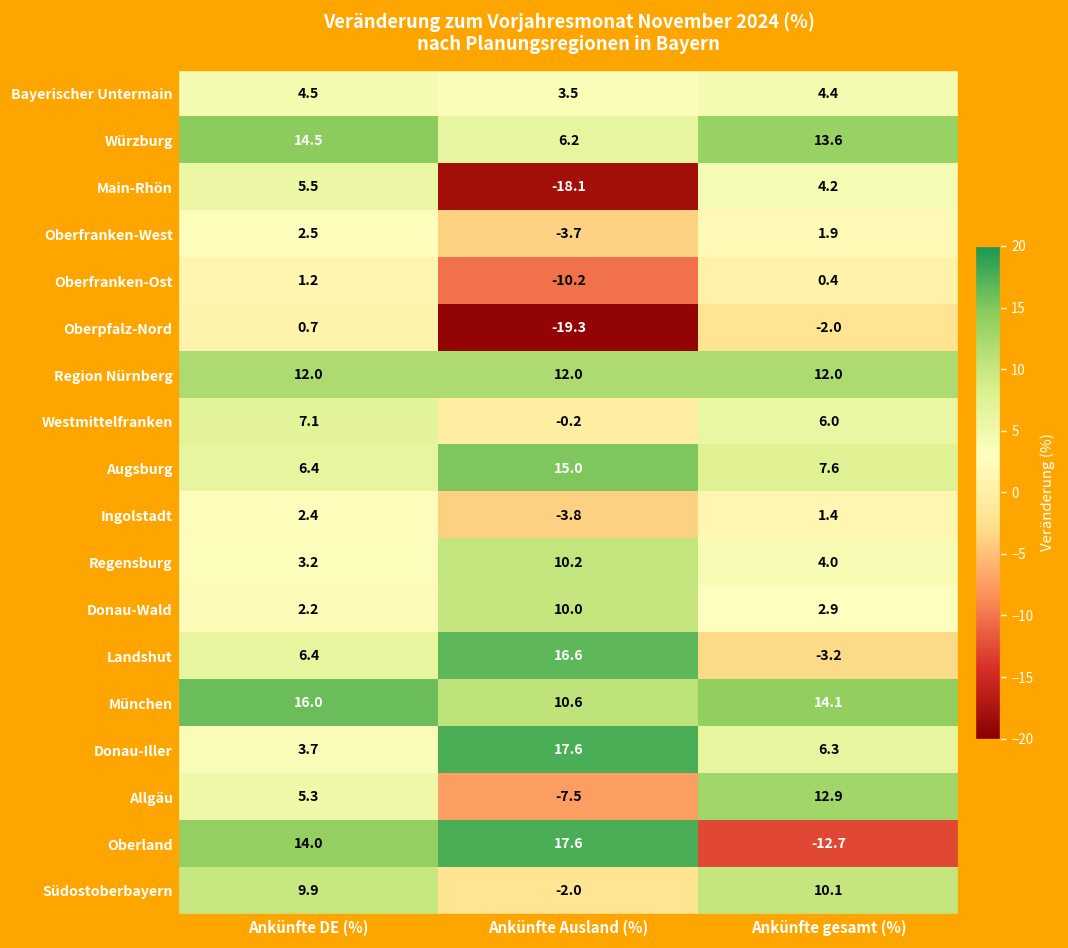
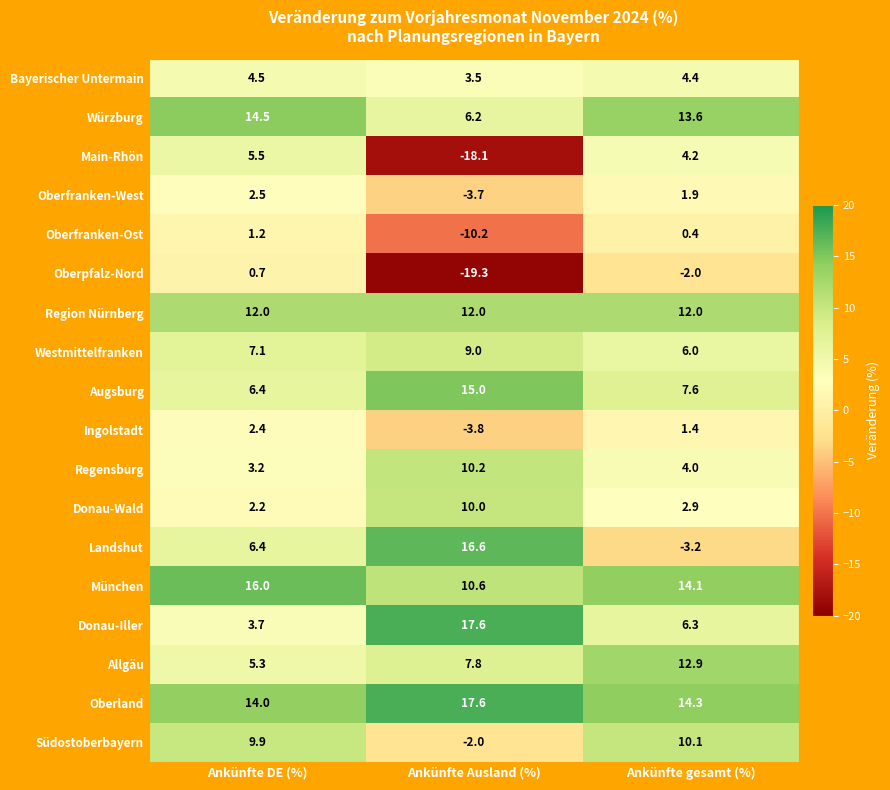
  {
    "Bayerischer Untermain": {
      "Ankünfte DE (%)": 4.5,
      "Ankünfte Ausland (%)": 3.5,
      "Ankünfte gesamt (%)": 4.4
    },
    "Würzburg": {
      "Ankünfte DE (%)": 14.5,
      "Ankünfte Ausland (%)": 6.2,
      "Ankünfte gesamt (%)": 13.6
    },
    "Main-Rhön": {
      "Ankünfte DE (%)": 5.5,
      "Ankünfte Ausland (%)": -18.1,
      "Ankünfte gesamt (%)": 4.2
    },
    "Oberfranken-West": {
      "Ankünfte DE (%)": 2.5,
      "Ankünfte Ausland (%)": -3.7,
      "Ankünfte gesamt (%)": 1.9
    },
    "Oberfranken-Ost": {
      "Ankünfte DE (%)": 1.2,
      "Ankünfte Ausland (%)": -10.2,
      "Ankünfte gesamt (%)": 0.4
    },
    "Oberpfalz-Nord": {
      "Ankünfte DE (%)": 0.7,
      "Ankünfte Ausland (%)": -19.3,
      "Ankünfte gesamt (%)": -2.0
    },
    "Region Nürnberg": {
      "Ankünfte DE (%)": 12.0,
      "Ankünfte Ausland (%)": 12.0,
      "Ankünfte gesamt (%)": 12.0
    },
    "Westmittelfranken": {
      "Ankünfte DE (%)": 7.1,
-     "Ankünfte Ausland (%)": -0.2,
+     "Ankünfte Ausland (%)": 9.0,
      "Ankünfte gesamt (%)": 6.0
    },
    "Augsburg": {
      "Ankünfte DE (%)": 6.4,
      "Ankünfte Ausland (%)": 15.0,
      "Ankünfte gesamt (%)": 7.6
    },
    "Ingolstadt": {
      "Ankünfte DE (%)": 2.4,
      "Ankünfte Ausland (%)": -3.8,
      "Ankünfte gesamt (%)": 1.4
    },
    "Regensburg": {
      "Ankünfte DE (%)": 3.2,
      "Ankünfte Ausland (%)": 10.2,
      "Ankünfte gesamt (%)": 4.0
    },
    "Donau-Wald": {
      "Ankünfte DE (%)": 2.2,
      "Ankünfte Ausland (%)": 10.0,
      "Ankünfte gesamt (%)": 2.9
    },
    "Landshut": {
      "Ankünfte DE (%)": 6.4,
      "Ankünfte Ausland (%)": 16.6,
      "Ankünfte gesamt (%)": -3.2
    },
    "München": {
      "Ankünfte DE (%)": 16.0,
      "Ankünfte Ausland (%)": 10.6,
      "Ankünfte gesamt (%)": 14.1
    },
    "Donau-Iller": {
      "Ankünfte DE (%)": 3.7,
      "Ankünfte Ausland (%)": 17.6,
      "Ankünfte gesamt (%)": 6.3
    },
    "Allgäu": {
      "Ankünfte DE (%)": 5.3,
-     "Ankünfte Ausland (%)": -7.5,
+     "Ankünfte Ausland (%)": 7.8,
      "Ankünfte gesamt (%)": 12.9
    },
    "Oberland": {
      "Ankünfte DE (%)": 14.0,
      "Ankünfte Ausland (%)": 17.6,
-     "Ankünfte gesamt (%)": -12.7
+     "Ankünfte gesamt (%)": 14.3
    },
    "Südostoberbayern": {
      "Ankünfte DE (%)": 9.9,
      "Ankünfte Ausland (%)": -2.0,
      "Ankünfte gesamt (%)": 10.1
    }
  }
